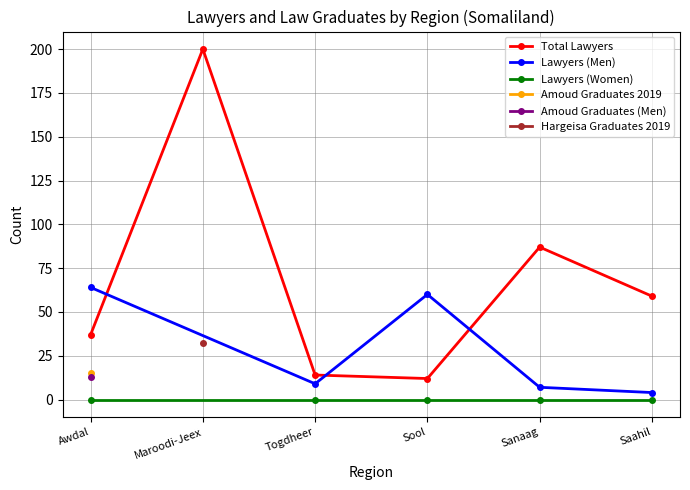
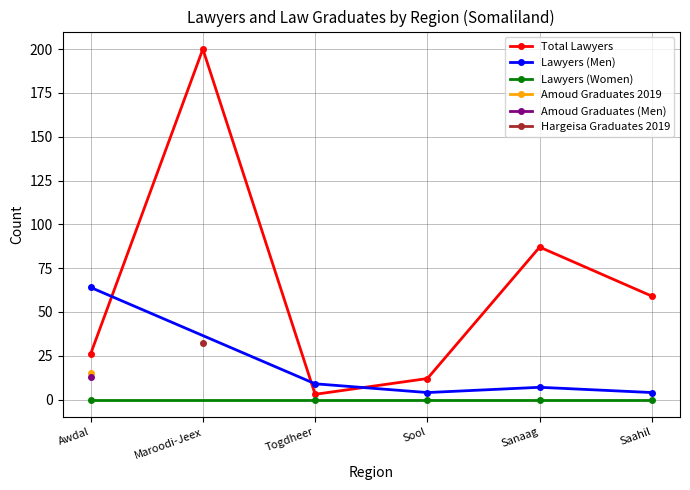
  {
    "Total Lawyers": {
-     "Awdal": 37,
+     "Awdal": 26,
      "Maroodi-Jeex": 200,
-     "Togdheer": 14,
+     "Togdheer": 3,
      "Sool": 12,
      "Sanaag": 87,
      "Saahil": 59
    },
    "Lawyers (Men)": {
      "Awdal": 64,
      "Togdheer": 9,
-     "Sool": 60,
+     "Sool": 4,
      "Sanaag": 7,
      "Saahil": 4
    },
    "Lawyers (Women)": {
      "Awdal": 0,
      "Togdheer": 0,
      "Sool": 0,
      "Sanaag": 0,
      "Saahil": 0
    },
    "Amoud Graduates 2019": {
      "Awdal": 15
    },
    "Amoud Graduates (Men)": {
      "Awdal": 13
    },
    "Hargeisa Graduates 2019": {
      "Maroodi-Jeex": 32
    }
  }
